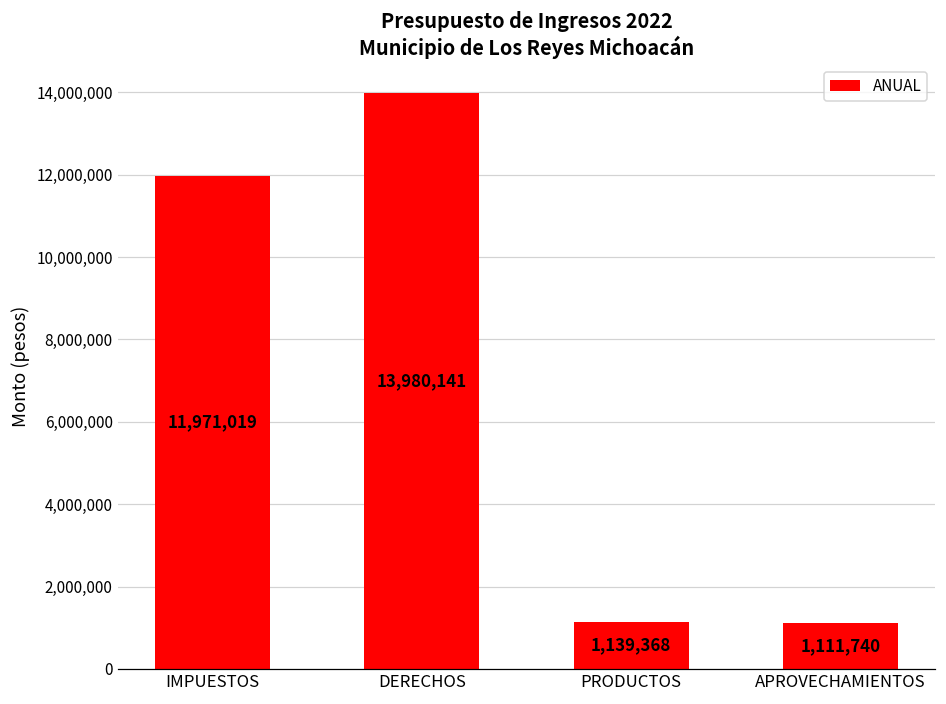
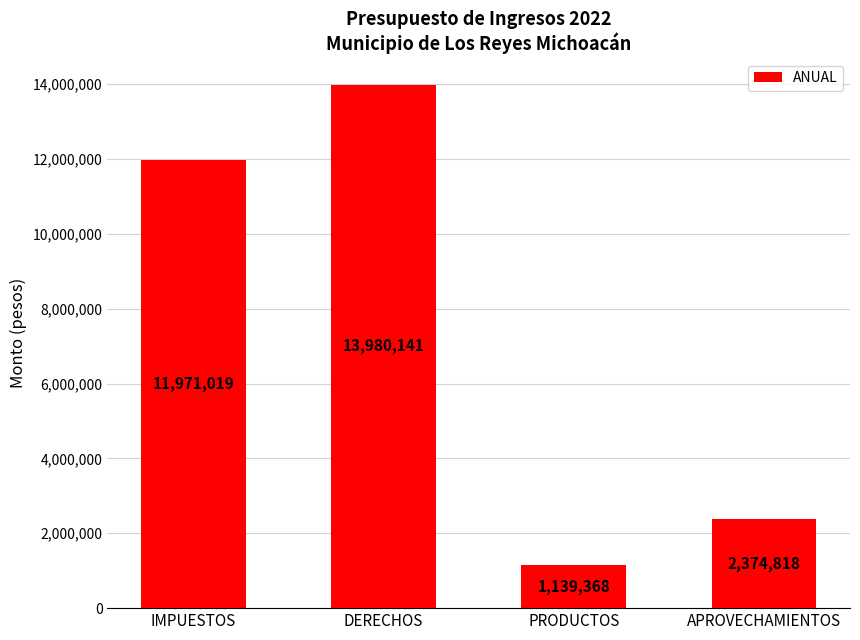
  {
    "IMPUESTOS": "11,971,019",
    "DERECHOS": "13,980,141",
    "PRODUCTOS": "1,139,368",
-   "APROVECHAMIENTOS": "1,111,740"
+   "APROVECHAMIENTOS": "2,374,818"
  }
